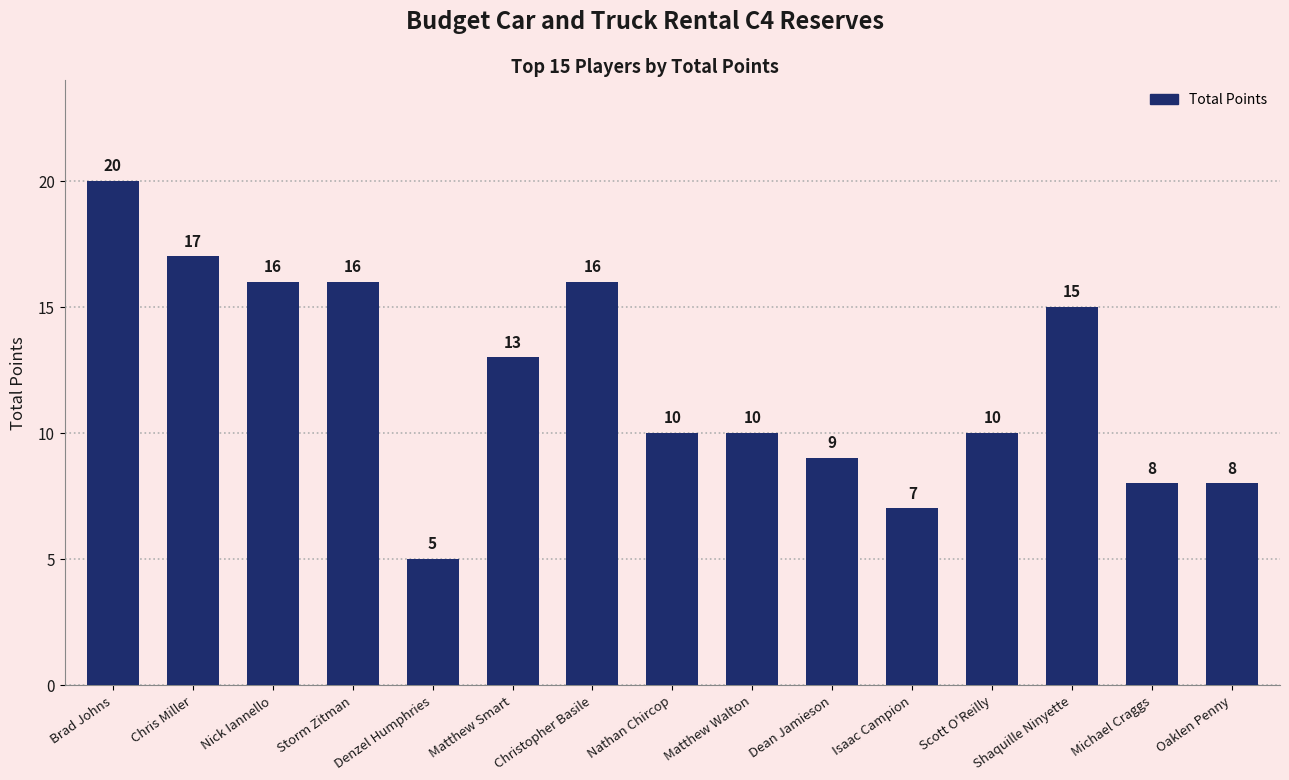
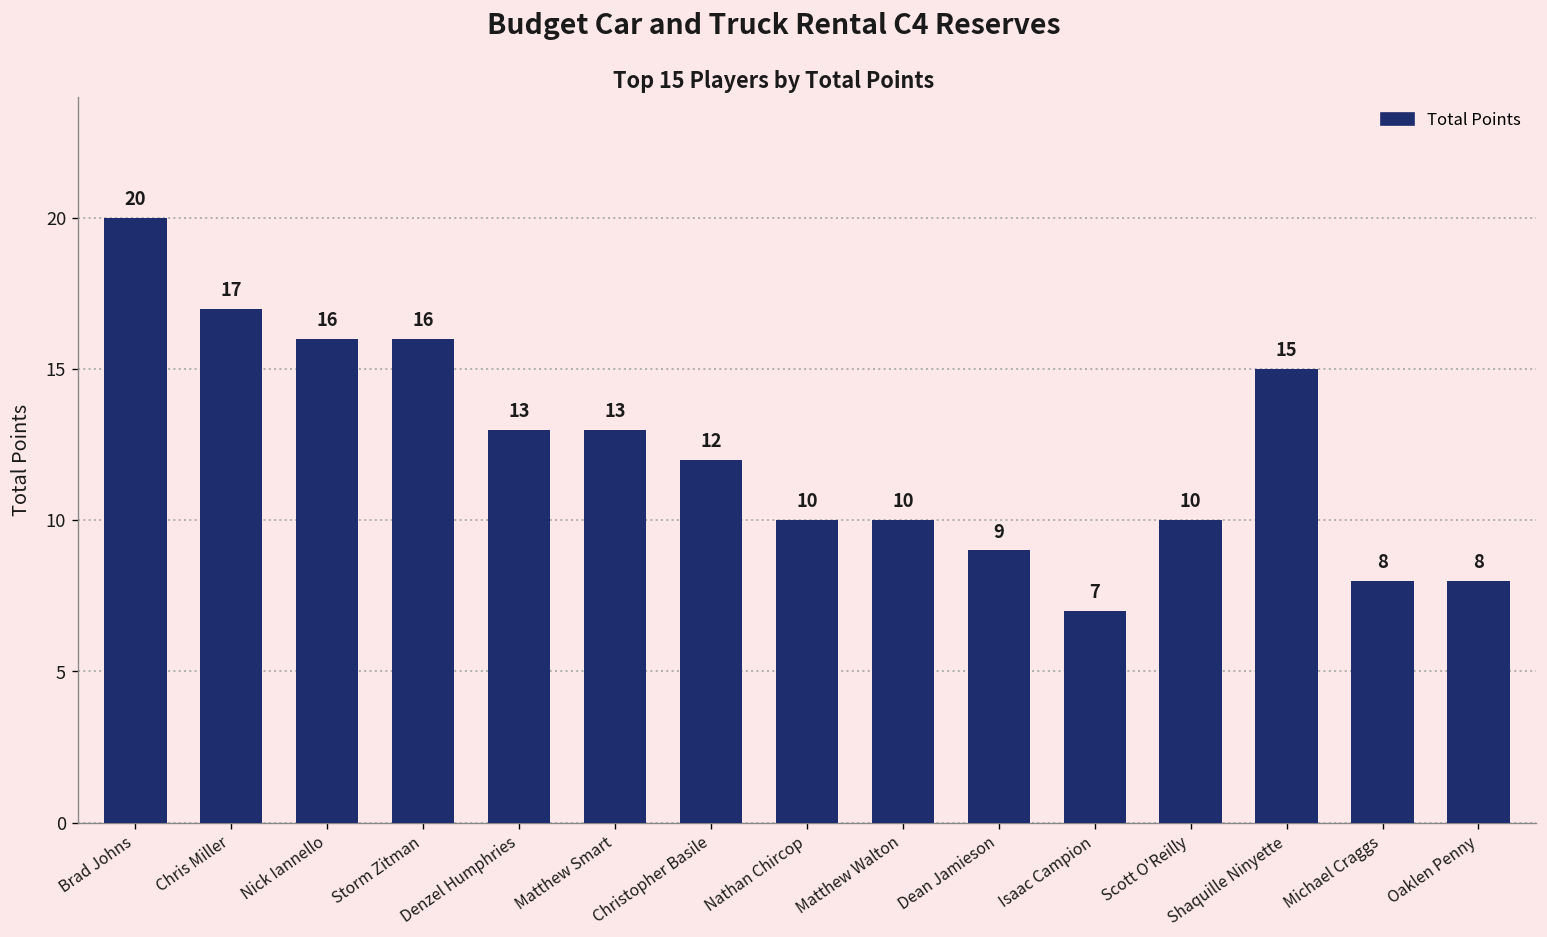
  {
    "Brad Johns": 20,
    "Chris Miller": 17,
    "Nick Iannello": 16,
    "Storm Zitman": 16,
-   "Denzel Humphries": 5,
+   "Denzel Humphries": 13,
    "Matthew Smart": 13,
-   "Christopher Basile": 16,
+   "Christopher Basile": 12,
    "Nathan Chircop": 10,
    "Matthew Walton": 10,
    "Dean Jamieson": 9,
    "Isaac Campion": 7,
    "Scott O'Reilly": 10,
    "Shaquille Ninyette": 15,
    "Michael Craggs": 8,
    "Oaklen Penny": 8
  }
